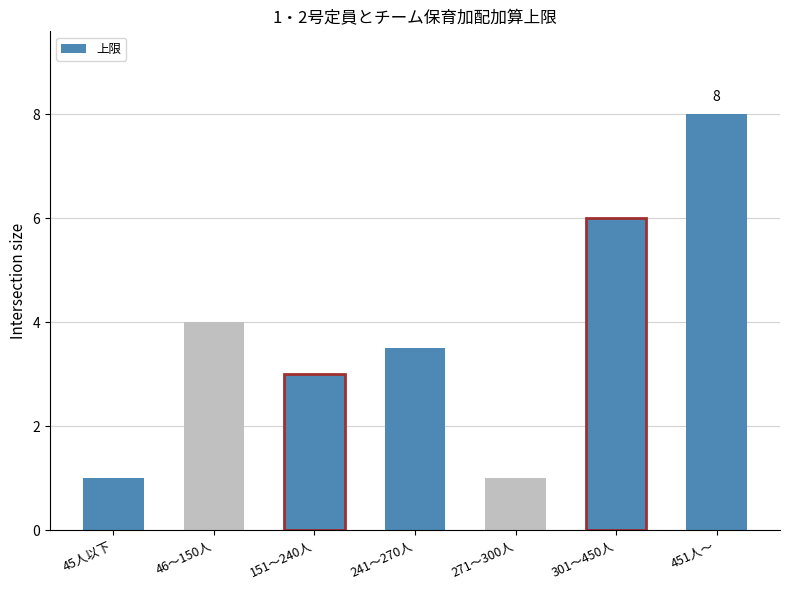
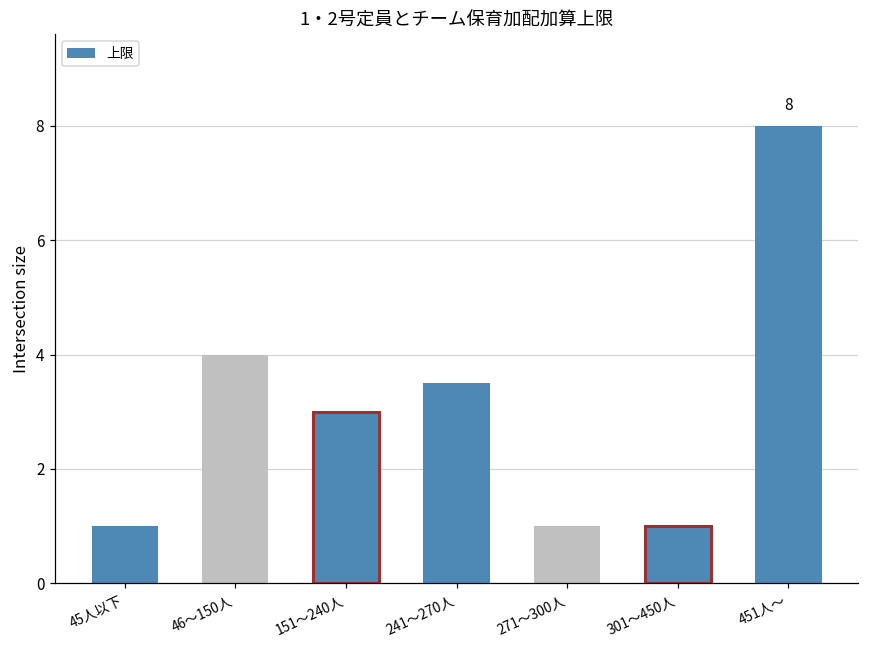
  {
    "45人以下": 1,
    "46～150人": 4,
    "151～240人": 3,
    "241～270人": 3.5,
    "271～300人": 1,
-   "301～450人": 6
+   "301～450人": 1
  }
